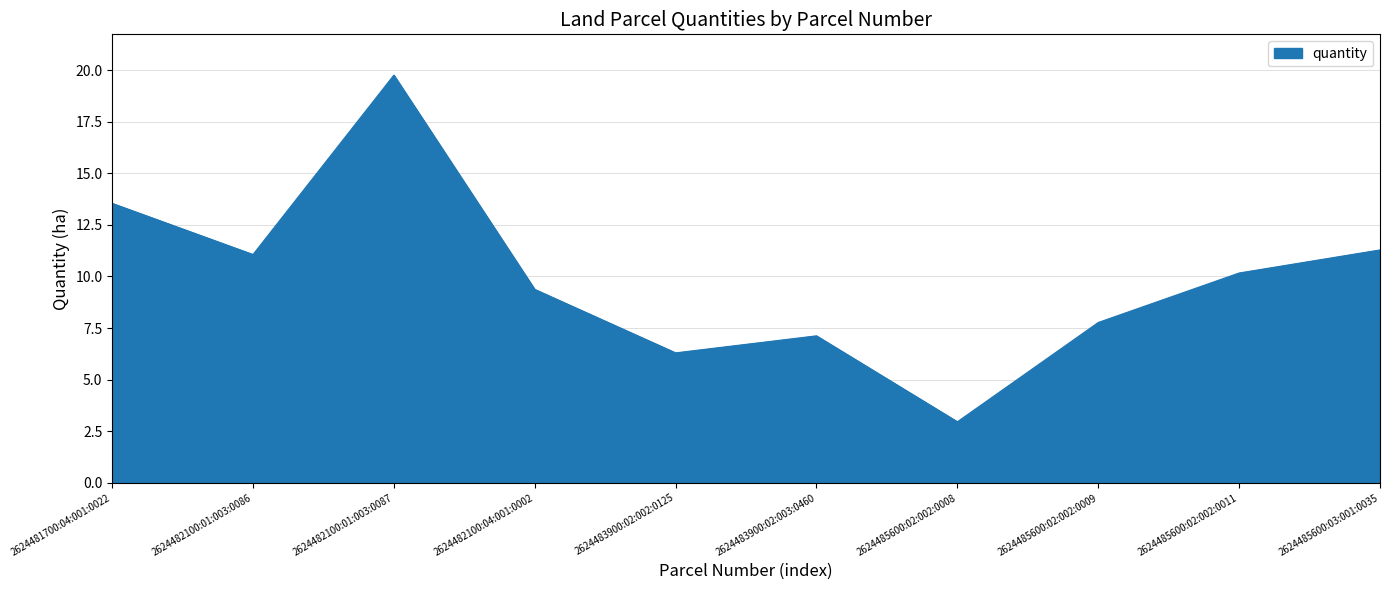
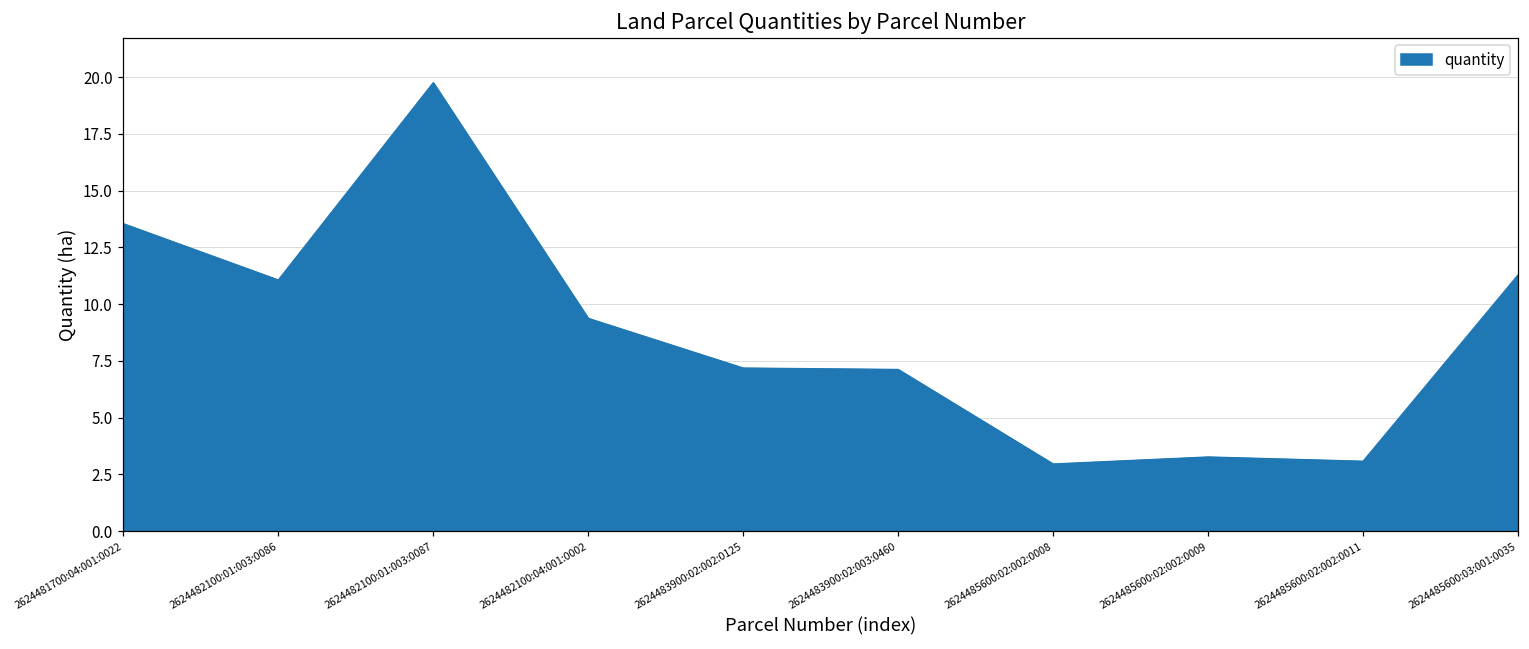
  {
    "2624481700:04:001:0022": 13.5,
    "2624482100:01:003:0086": 11.1,
    "2624482100:01:003:0087": 19.8,
    "2624482100:04:001:0002": 9.4,
-   "2624483900:02:002:0125": 6.3,
+   "2624483900:02:002:0125": 7.2,
    "2624483900:02:003:0460": 7.1,
    "2624485600:02:002:0008": 3.0,
-   "2624485600:02:002:0009": 7.8,
-   "2624485600:02:002:0011": 10.2,
+   "2624485600:02:002:0009": 3.3,
+   "2624485600:02:002:0011": 3.1,
    "2624485600:03:001:0035": 11.3
  }
